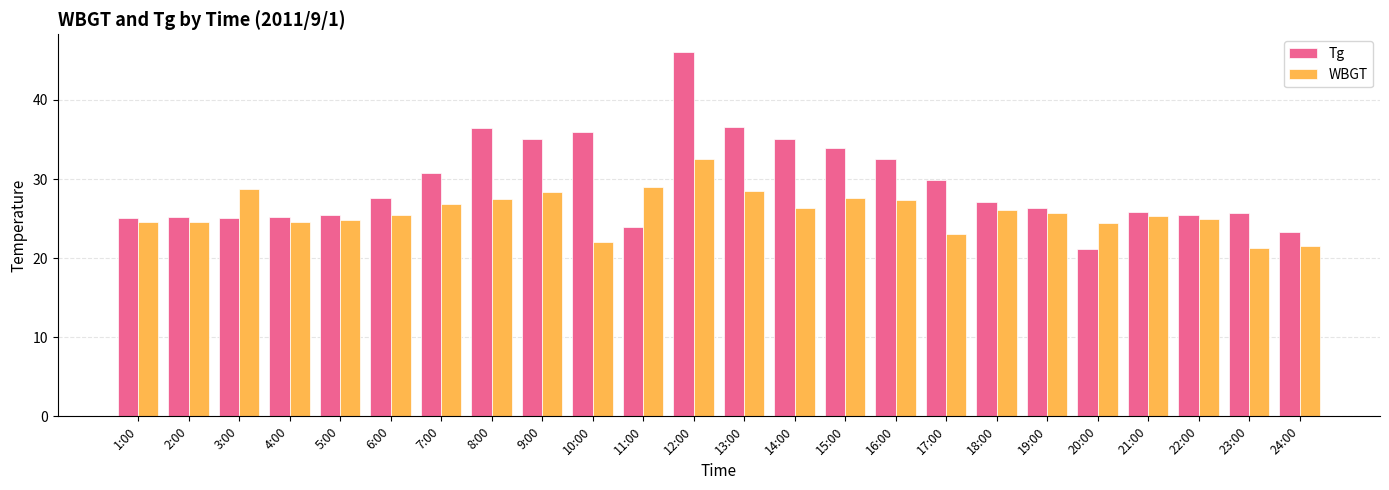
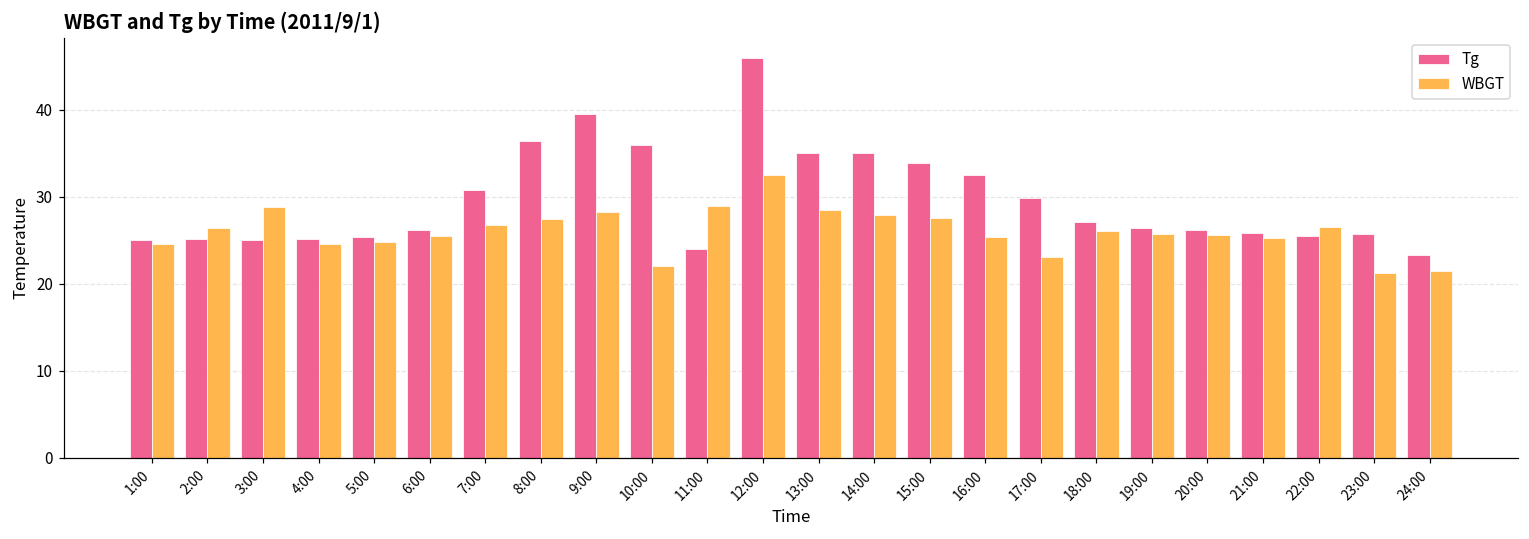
  {
    "Tg": {
      "1:00": 25,
      "2:00": 25,
      "3:00": 25,
      "4:00": 25,
      "5:00": 25,
-     "6:00": 28,
+     "6:00": 26,
      "7:00": 31,
      "8:00": 36,
-     "9:00": 35,
+     "9:00": 40,
      "10:00": 36,
      "11:00": 24,
      "12:00": 46,
-     "13:00": 37,
+     "13:00": 35,
      "14:00": 35,
      "15:00": 34,
      "16:00": 33,
      "17:00": 30,
      "18:00": 27,
      "19:00": 26,
-     "20:00": 21,
+     "20:00": 26,
      "21:00": 26,
      "22:00": 26,
      "23:00": 26,
      "24:00": 23
    },
    "WBGT": {
      "1:00": 25,
-     "2:00": 25,
+     "2:00": 26,
      "3:00": 29,
      "4:00": 25,
      "5:00": 25,
      "6:00": 26,
      "7:00": 27,
      "8:00": 28,
      "9:00": 28,
      "10:00": 22,
      "11:00": 29,
      "12:00": 33,
      "13:00": 29,
-     "14:00": 26,
+     "14:00": 28,
      "15:00": 28,
-     "16:00": 27,
+     "16:00": 25,
      "17:00": 23,
      "18:00": 26,
      "19:00": 26,
-     "20:00": 24,
+     "20:00": 26,
      "21:00": 25,
-     "22:00": 25,
+     "22:00": 27,
      "23:00": 21,
      "24:00": 22
    }
  }
